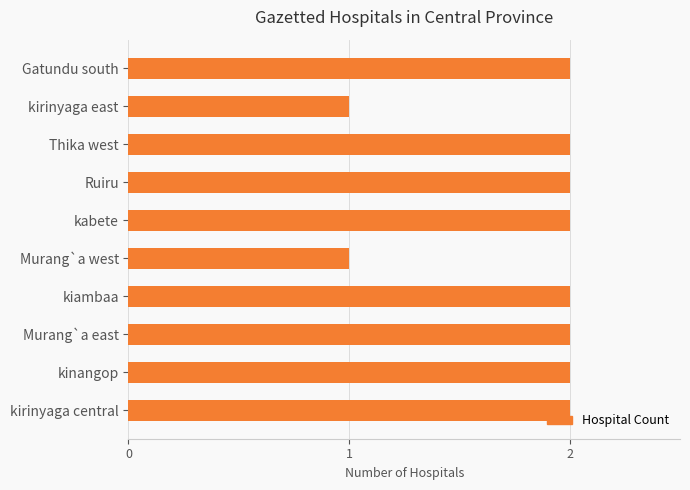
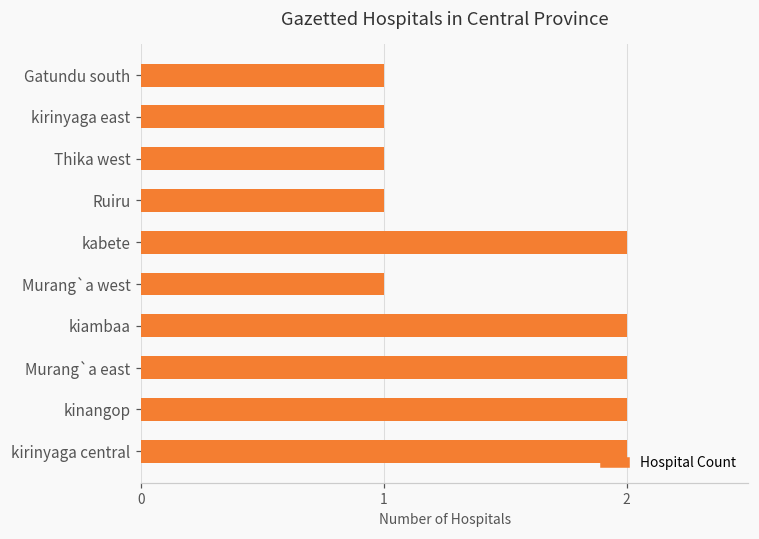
  {
-   "Gatundu south": 2,
+   "Gatundu south": 1,
    "kirinyaga east": 1,
-   "Thika west": 2,
-   "Ruiru": 2,
+   "Thika west": 1,
+   "Ruiru": 1,
    "kabete": 2,
    "Murang`a west": 1,
    "kiambaa": 2,
    "Murang`a east": 2,
    "kinangop": 2,
    "kirinyaga central": 2
  }
